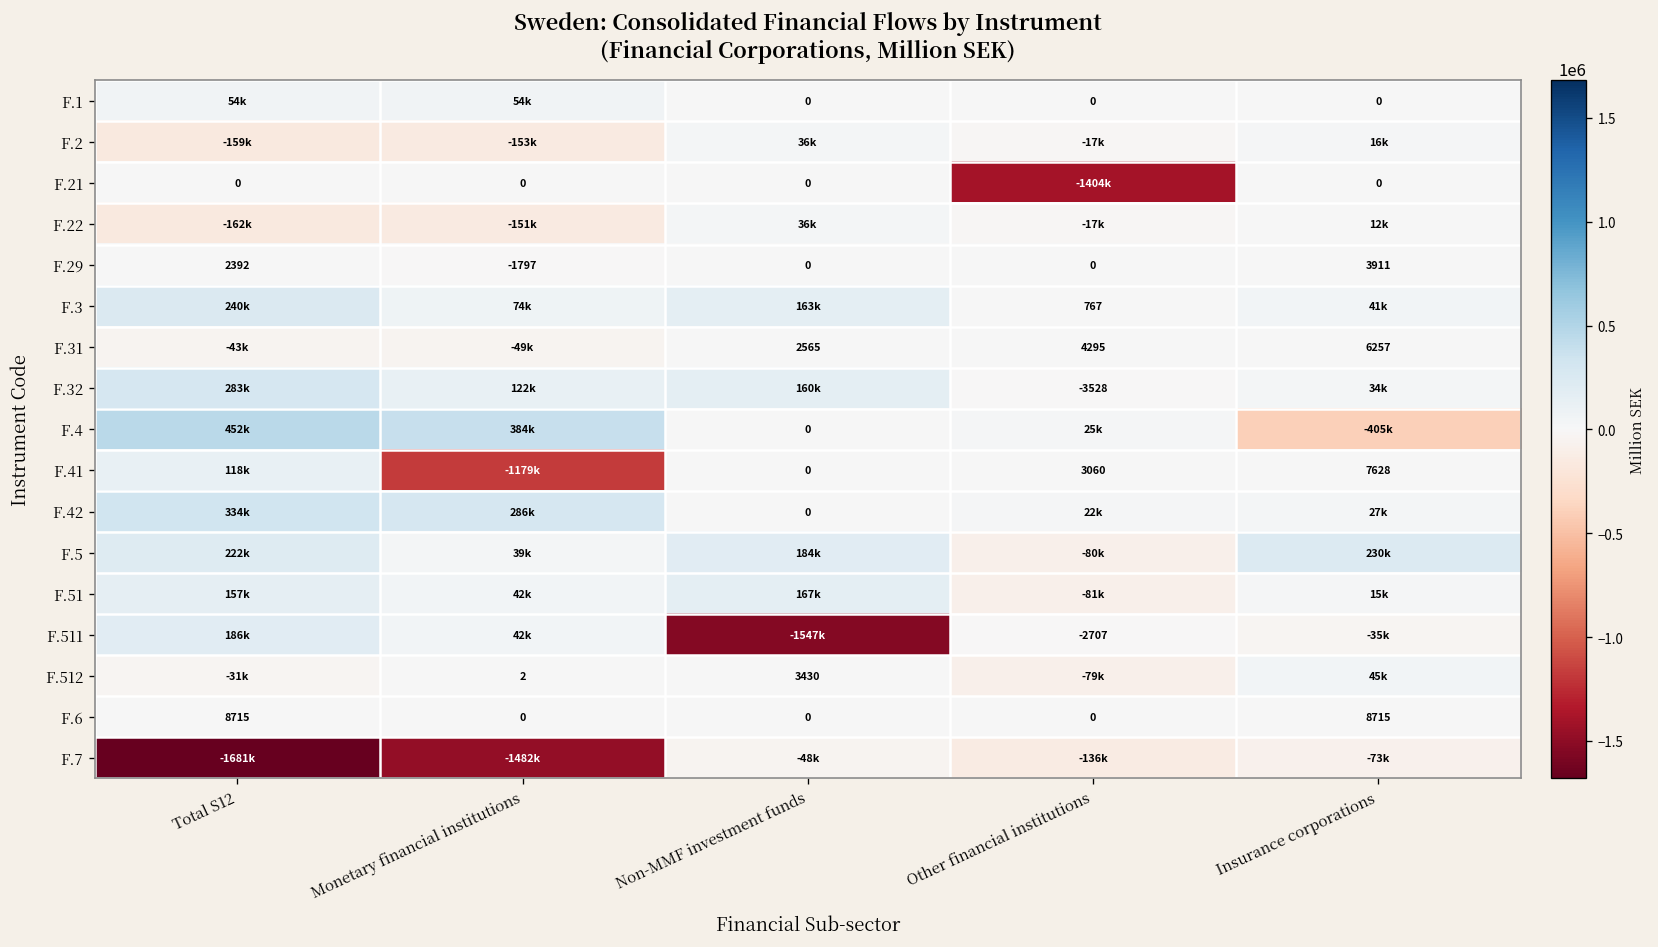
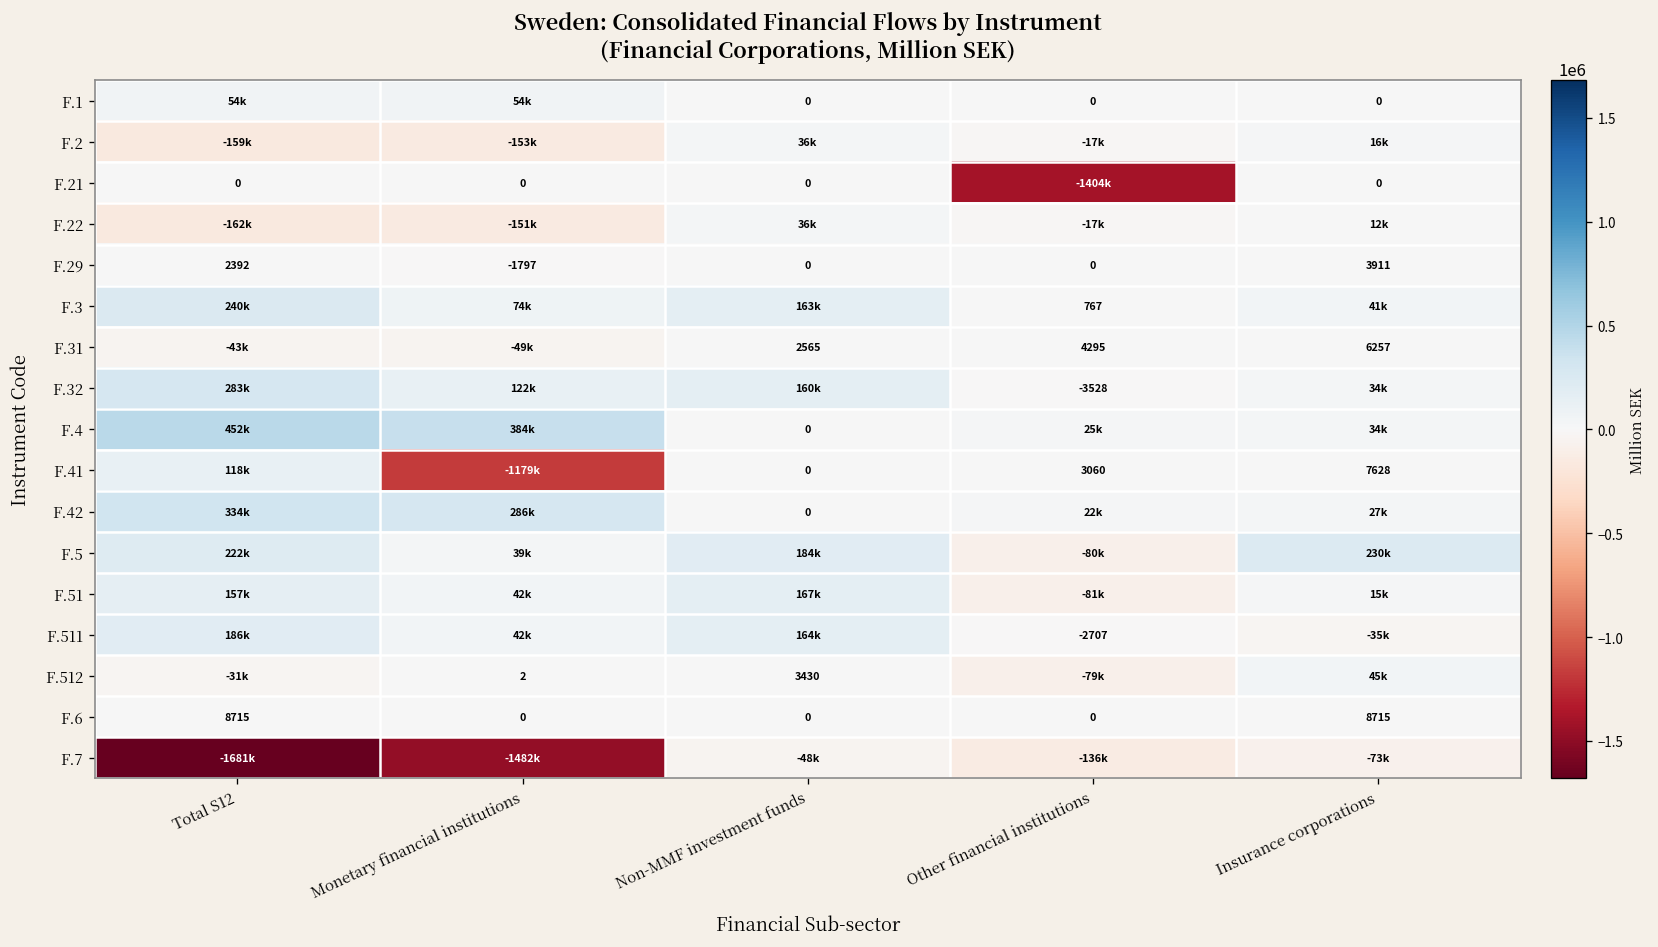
  {
    "F.1": {
      "Total S12": "54k",
      "Monetary financial institutions": "54k",
      "Non-MMF investment funds": "0",
      "Other financial institutions": "0",
      "Insurance corporations": "0"
    },
    "F.2": {
      "Total S12": "-159k",
      "Monetary financial institutions": "-153k",
      "Non-MMF investment funds": "36k",
      "Other financial institutions": "-17k",
      "Insurance corporations": "16k"
    },
    "F.21": {
      "Total S12": "0",
      "Monetary financial institutions": "0",
      "Non-MMF investment funds": "0",
      "Other financial institutions": "-1404k",
      "Insurance corporations": "0"
    },
    "F.22": {
      "Total S12": "-162k",
      "Monetary financial institutions": "-151k",
      "Non-MMF investment funds": "36k",
      "Other financial institutions": "-17k",
      "Insurance corporations": "12k"
    },
    "F.29": {
      "Total S12": "2392",
      "Monetary financial institutions": "-1797",
      "Non-MMF investment funds": "0",
      "Other financial institutions": "0",
      "Insurance corporations": "3911"
    },
    "F.3": {
      "Total S12": "240k",
      "Monetary financial institutions": "74k",
      "Non-MMF investment funds": "163k",
      "Other financial institutions": "767",
      "Insurance corporations": "41k"
    },
    "F.31": {
      "Total S12": "-43k",
      "Monetary financial institutions": "-49k",
      "Non-MMF investment funds": "2565",
      "Other financial institutions": "4295",
      "Insurance corporations": "6257"
    },
    "F.32": {
      "Total S12": "283k",
      "Monetary financial institutions": "122k",
      "Non-MMF investment funds": "160k",
      "Other financial institutions": "-3528",
      "Insurance corporations": "34k"
    },
    "F.4": {
      "Total S12": "452k",
      "Monetary financial institutions": "384k",
      "Non-MMF investment funds": "0",
      "Other financial institutions": "25k",
-     "Insurance corporations": "-405k"
+     "Insurance corporations": "34k"
    },
    "F.41": {
      "Total S12": "118k",
      "Monetary financial institutions": "-1179k",
      "Non-MMF investment funds": "0",
      "Other financial institutions": "3060",
      "Insurance corporations": "7628"
    },
    "F.42": {
      "Total S12": "334k",
      "Monetary financial institutions": "286k",
      "Non-MMF investment funds": "0",
      "Other financial institutions": "22k",
      "Insurance corporations": "27k"
    },
    "F.5": {
      "Total S12": "222k",
      "Monetary financial institutions": "39k",
      "Non-MMF investment funds": "184k",
      "Other financial institutions": "-80k",
      "Insurance corporations": "230k"
    },
    "F.51": {
      "Total S12": "157k",
      "Monetary financial institutions": "42k",
      "Non-MMF investment funds": "167k",
      "Other financial institutions": "-81k",
      "Insurance corporations": "15k"
    },
    "F.511": {
      "Total S12": "186k",
      "Monetary financial institutions": "42k",
-     "Non-MMF investment funds": "-1547k",
+     "Non-MMF investment funds": "164k",
      "Other financial institutions": "-2707",
      "Insurance corporations": "-35k"
    },
    "F.512": {
      "Total S12": "-31k",
      "Monetary financial institutions": "2",
      "Non-MMF investment funds": "3430",
      "Other financial institutions": "-79k",
      "Insurance corporations": "45k"
    },
    "F.6": {
      "Total S12": "8715",
      "Monetary financial institutions": "0",
      "Non-MMF investment funds": "0",
      "Other financial institutions": "0",
      "Insurance corporations": "8715"
    },
    "F.7": {
      "Total S12": "-1681k",
      "Monetary financial institutions": "-1482k",
      "Non-MMF investment funds": "-48k",
      "Other financial institutions": "-136k",
      "Insurance corporations": "-73k"
    }
  }
